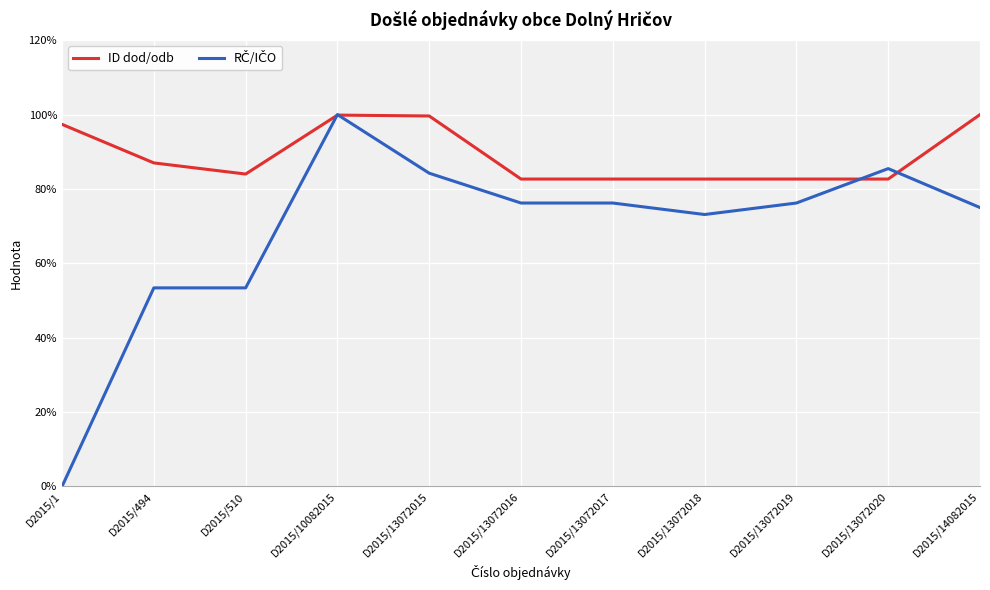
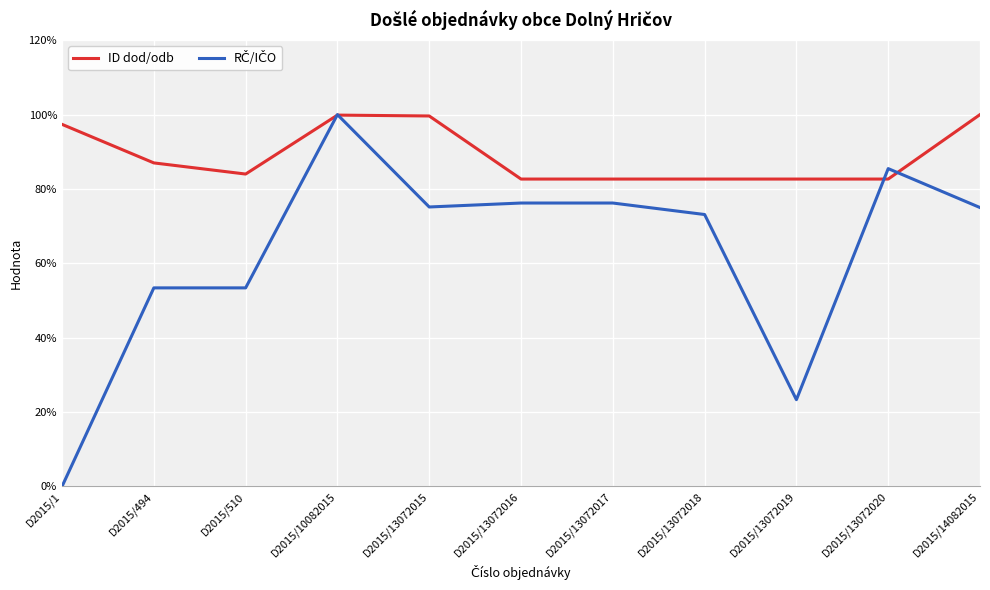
  {
    "ID dod/odb": {
      "D2015/1": "97%",
      "D2015/494": "87%",
      "D2015/510": "84%",
      "D2015/13072015": "100%",
      "D2015/13072016": "83%",
      "D2015/13072017": "83%",
      "D2015/13072018": "83%",
      "D2015/13072019": "83%",
      "D2015/13072020": "83%",
      "D2015/14082015": "100%"
    },
    "RČ/IČO": {
      "D2015/1": "0%",
      "D2015/494": "53%",
      "D2015/510": "53%",
-     "D2015/13072015": "84%",
+     "D2015/13072015": "75%",
      "D2015/13072016": "76%",
      "D2015/13072017": "76%",
      "D2015/13072018": "73%",
-     "D2015/13072019": "76%",
+     "D2015/13072019": "23%",
      "D2015/13072020": "85%",
      "D2015/14082015": "75%"
    }
  }
